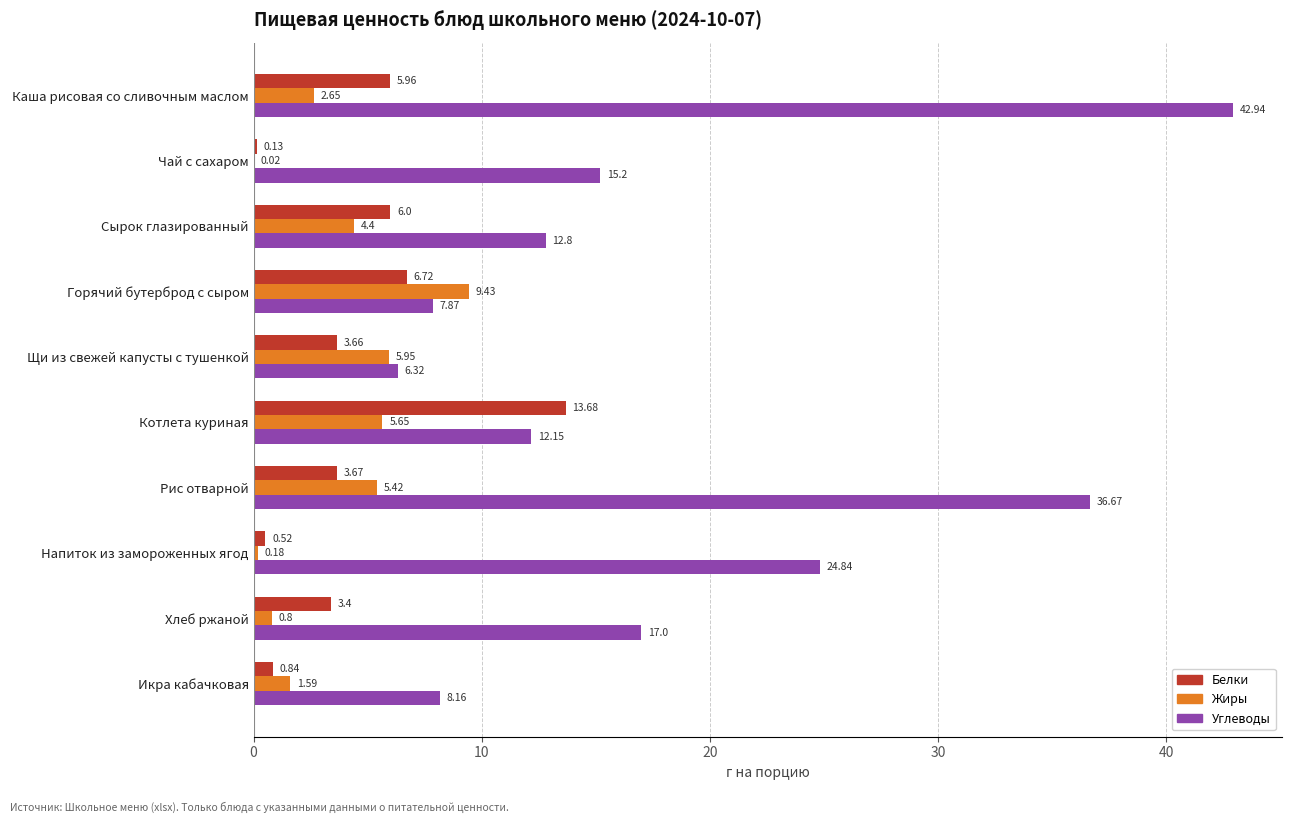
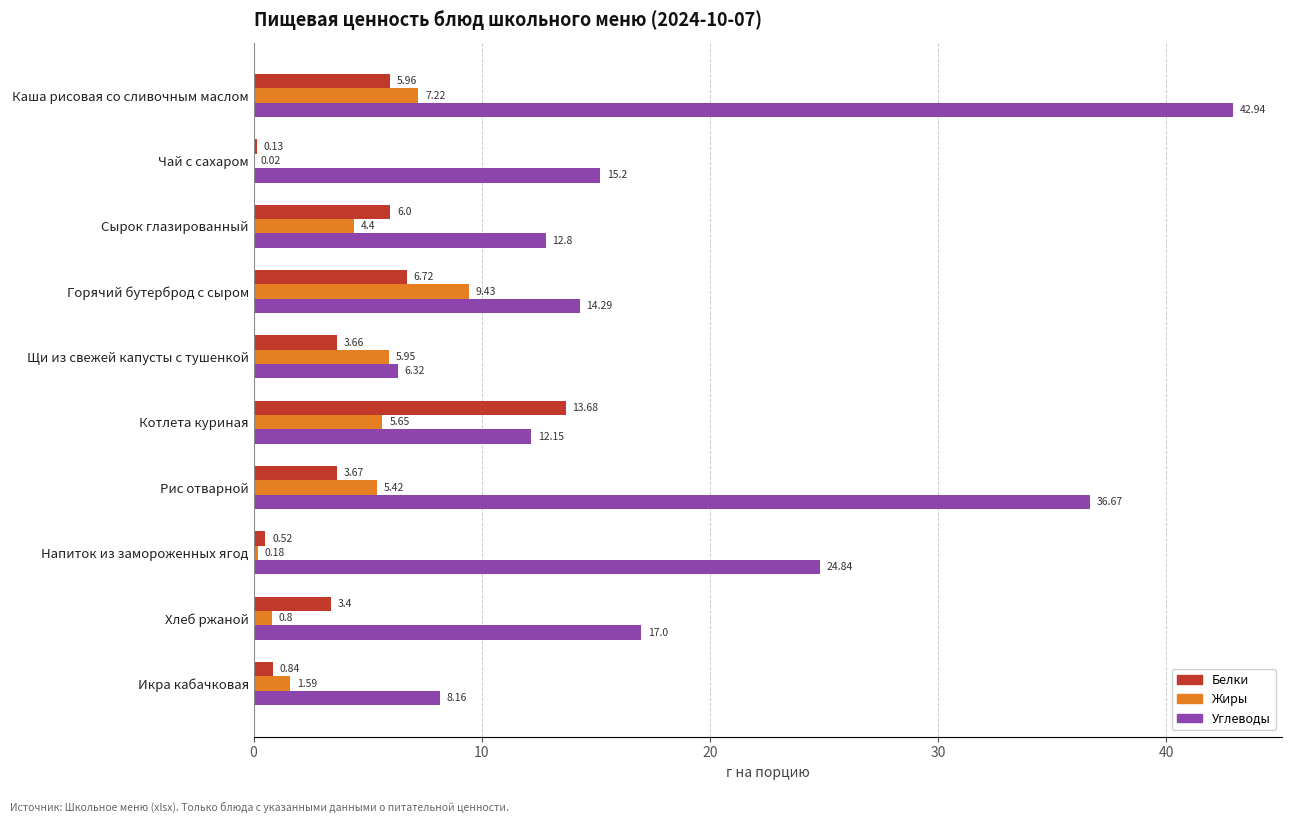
  {
    "Белки": {
      "Каша рисовая со сливочным маслом": 5.96,
      "Чай с сахаром": 0.13,
      "Сырок глазированный": 6.0,
      "Горячий бутерброд с сыром": 6.72,
      "Щи из свежей капусты с тушенкой": 3.66,
      "Котлета куриная": 13.68,
      "Рис отварной": 3.67,
      "Напиток из замороженных ягод": 0.52,
      "Хлеб ржаной": 3.4,
      "Икра кабачковая": 0.84
    },
    "Жиры": {
-     "Каша рисовая со сливочным маслом": 2.65,
+     "Каша рисовая со сливочным маслом": 7.22,
      "Чай с сахаром": 0.02,
      "Сырок глазированный": 4.4,
      "Горячий бутерброд с сыром": 9.43,
      "Щи из свежей капусты с тушенкой": 5.95,
      "Котлета куриная": 5.65,
      "Рис отварной": 5.42,
      "Напиток из замороженных ягод": 0.18,
      "Хлеб ржаной": 0.8,
      "Икра кабачковая": 1.59
    },
    "Углеводы": {
      "Каша рисовая со сливочным маслом": 42.94,
      "Чай с сахаром": 15.2,
      "Сырок глазированный": 12.8,
-     "Горячий бутерброд с сыром": 7.87,
+     "Горячий бутерброд с сыром": 14.29,
      "Щи из свежей капусты с тушенкой": 6.32,
      "Котлета куриная": 12.15,
      "Рис отварной": 36.67,
      "Напиток из замороженных ягод": 24.84,
      "Хлеб ржаной": 17.0,
      "Икра кабачковая": 8.16
    }
  }
